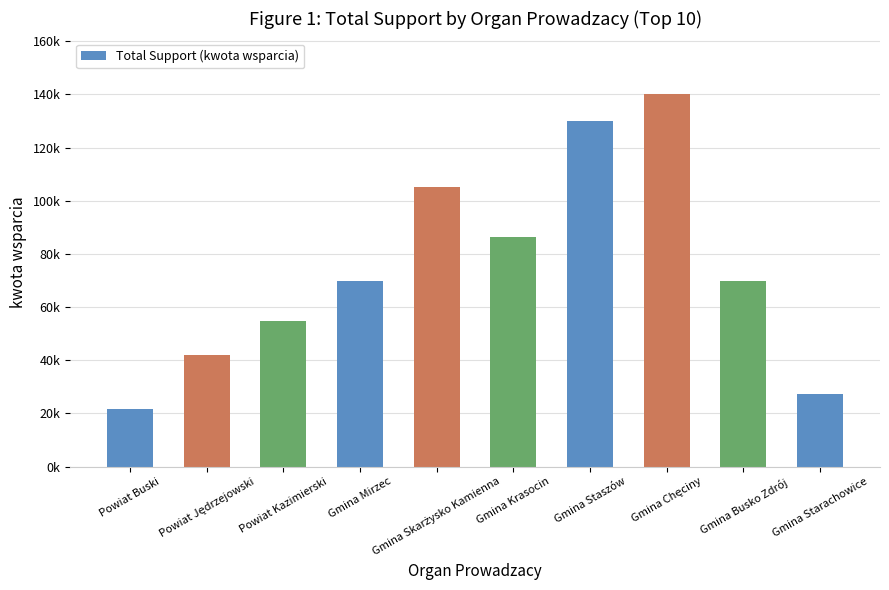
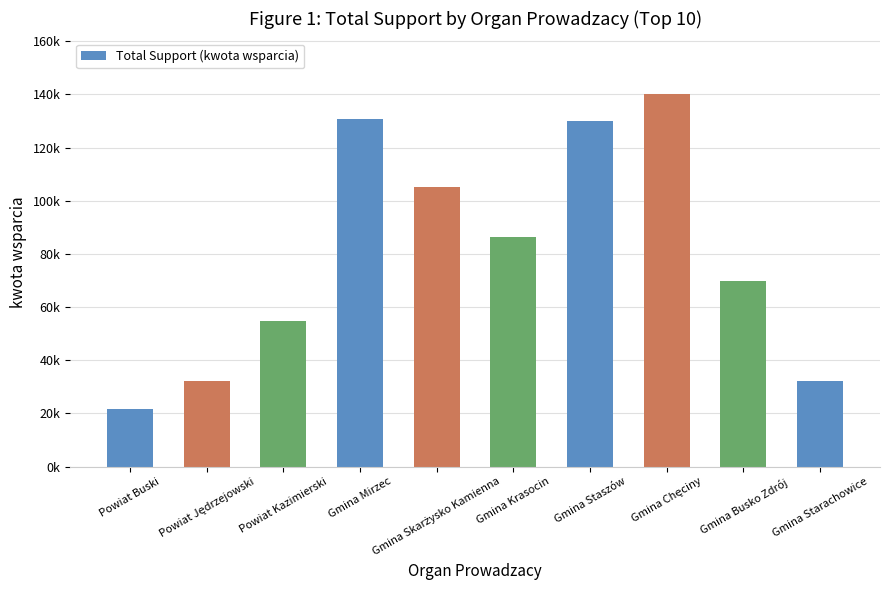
  {
    "Powiat Buski": 22000,
-   "Powiat Jędrzejowski": 42000,
+   "Powiat Jędrzejowski": 32000,
    "Powiat Kazimierski": 55000,
-   "Gmina Mirzec": 70000,
+   "Gmina Mirzec": 131000,
    "Gmina Skarżysko Kamienna": 105000,
    "Gmina Krasocin": 87000,
    "Gmina Staszów": 130000,
    "Gmina Chęciny": 140000,
    "Gmina Busko Zdrój": 70000,
-   "Gmina Starachowice": 27000
+   "Gmina Starachowice": 32000
  }
